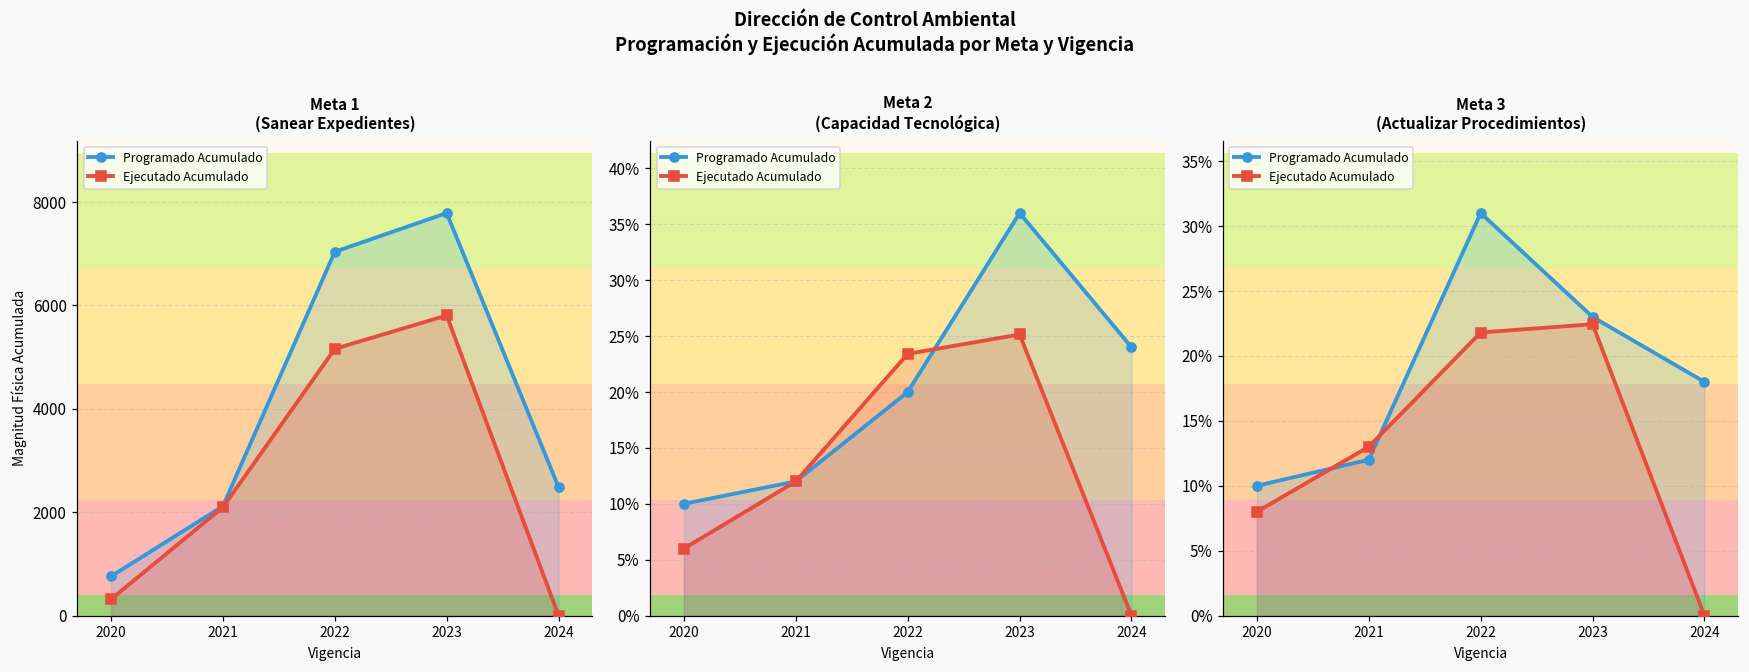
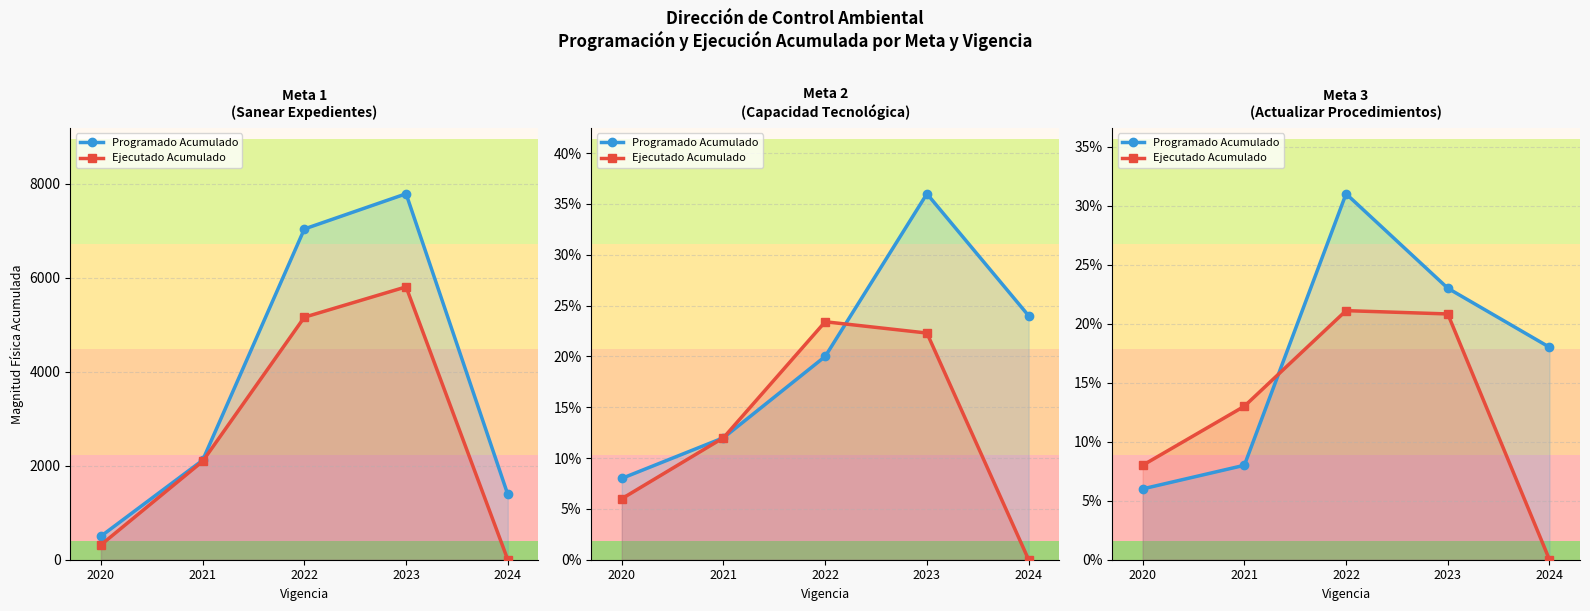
  {
    "Meta 1 (Sanear Expedientes)": {
      "Programado Acumulado": {
-       "2020": "800",
+       "2020": "500",
        "2022": "7000",
        "2023": "7800",
-       "2024": "2500"
+       "2024": "1400"
      },
      "Ejecutado Acumulado": {
        "2020": "300",
        "2022": "5200",
        "2023": "5800",
        "2024": "0"
      }
    },
    "Meta 2 (Capacidad Tecnológica)": {
      "Programado Acumulado": {
-       "2020": "10%",
+       "2020": "8%",
        "2022": "20%",
        "2023": "36%",
        "2024": "24%"
      },
      "Ejecutado Acumulado": {
        "2020": "6.0%",
        "2022": "23.4%",
-       "2023": "25.1%",
+       "2023": "22.3%",
        "2024": "0.0%"
      }
    },
    "Meta 3 (Actualizar Procedimientos)": {
      "Programado Acumulado": {
-       "2020": "10%",
-       "2021": "12%",
+       "2020": "6%",
+       "2021": "8%",
        "2022": "31%",
        "2023": "23%",
        "2024": "18%"
      },
      "Ejecutado Acumulado": {
        "2020": "8.0%",
        "2021": "13.0%",
-       "2022": "21.8%",
-       "2023": "22.4%",
+       "2022": "21.1%",
+       "2023": "20.8%",
        "2024": "0.0%"
      }
    }
  }
